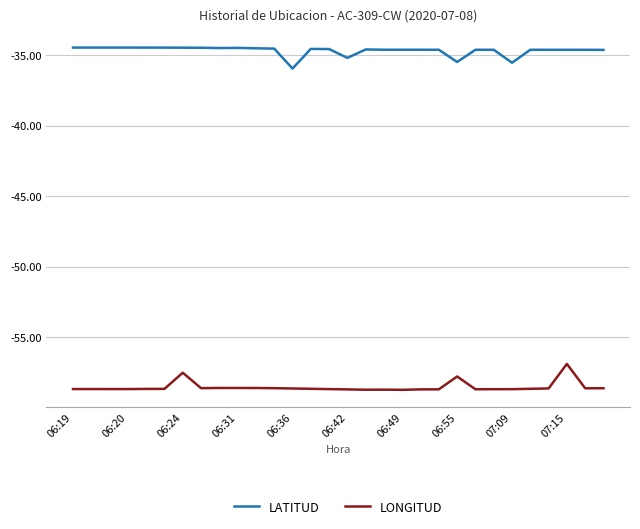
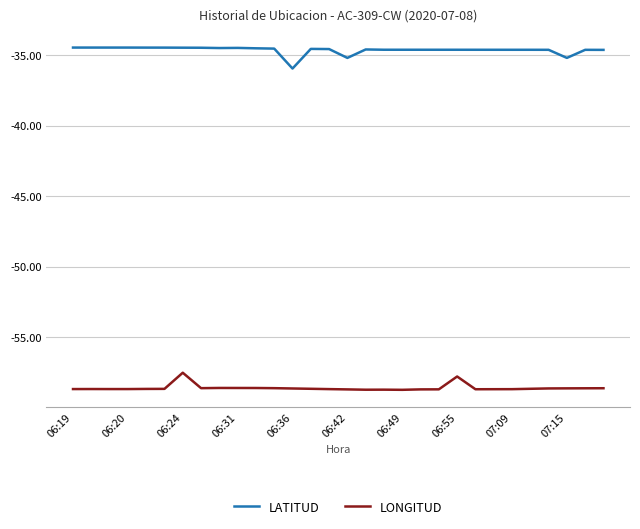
  {
    "LATITUD": {
      "06:24": -34.5,
      "06:36": -36.0,
      "06:42": -35.2,
-     "06:55": -35.5,
-     "07:09": -35.5,
-     "07:15": -34.6
+     "06:55": -34.6,
+     "07:09": -34.6,
+     "07:15": -35.2
    },
    "LONGITUD": {
      "06:24": -57.5,
      "06:36": -58.6,
      "06:42": -58.7,
      "06:55": -57.8,
      "07:09": -58.7,
-     "07:15": -56.9
+     "07:15": -58.6
    }
  }
